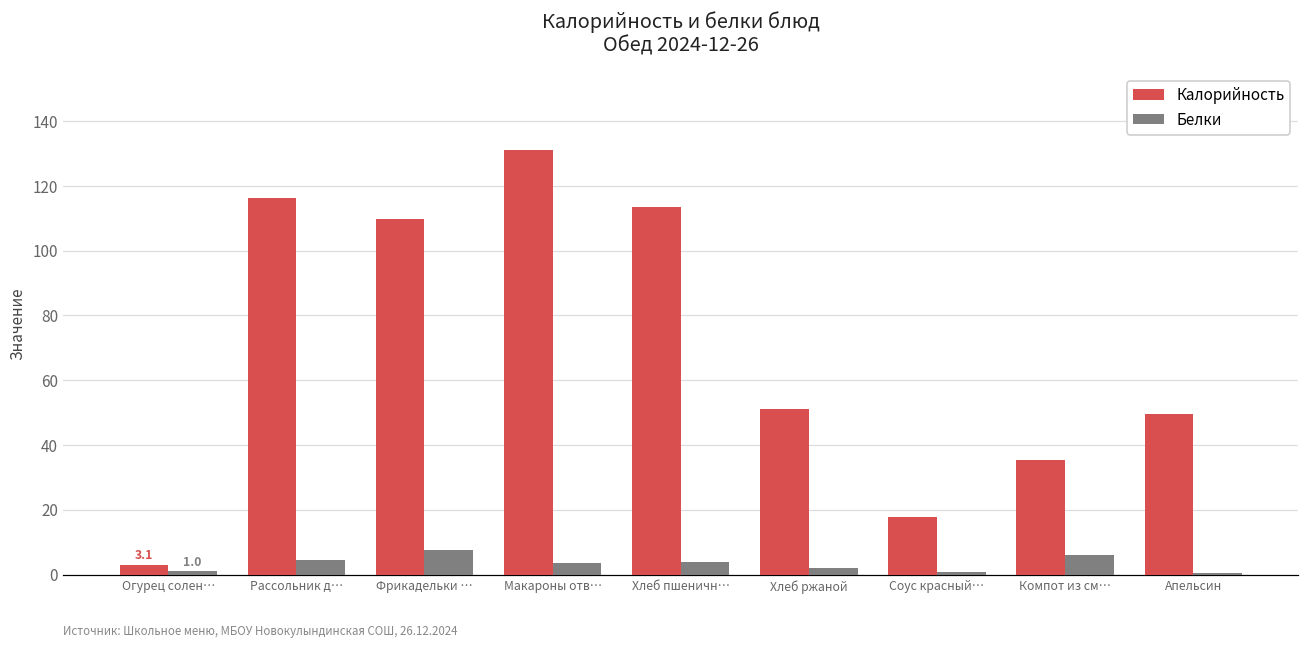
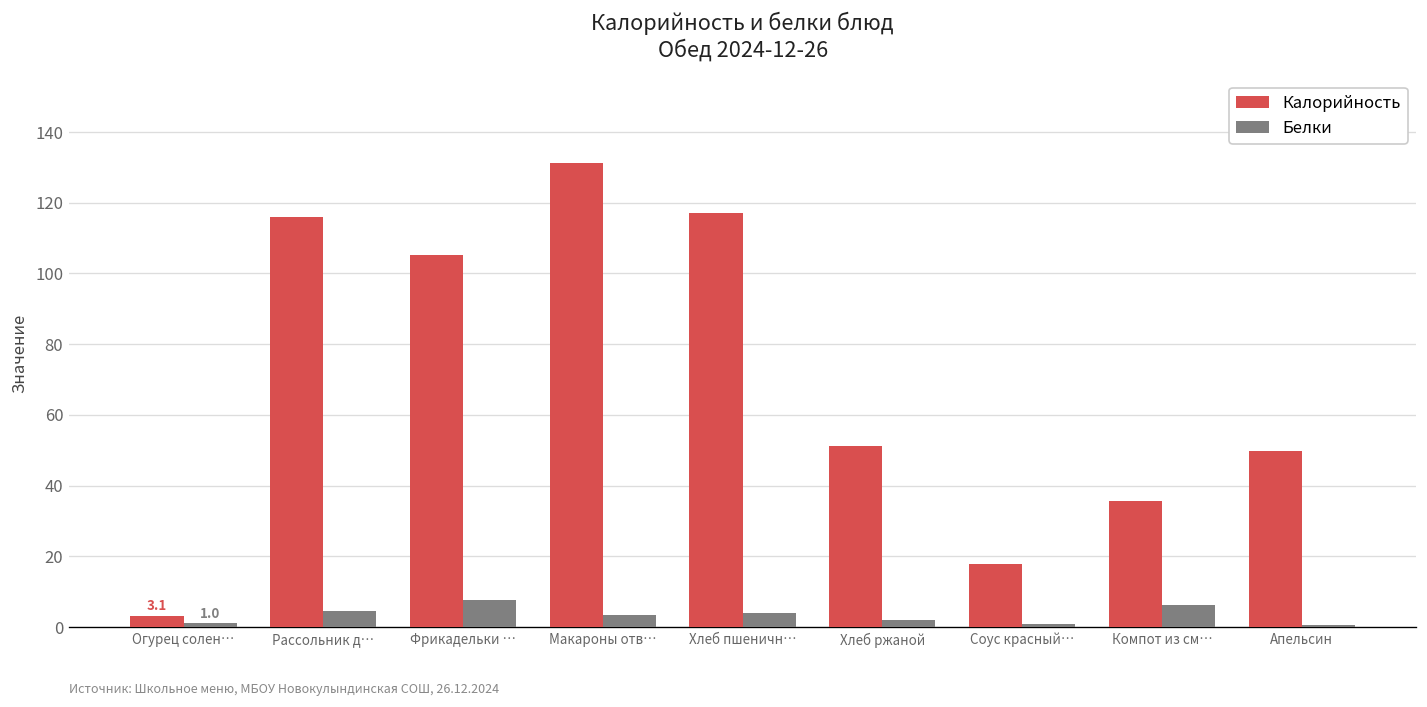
  {
    "Калорийность": {
      "Рассольник д…": 116,
-     "Фрикадельки …": 110,
+     "Фрикадельки …": 105,
      "Макароны отв…": 131,
-     "Хлеб пшеничн…": 113,
+     "Хлеб пшеничн…": 117,
      "Хлеб ржаной": 51,
      "Соус красный…": 18,
      "Компот из см…": 36,
      "Апельсин": 50
    },
    "Белки": {
      "Огурец солен…": 1.0
    }
  }
